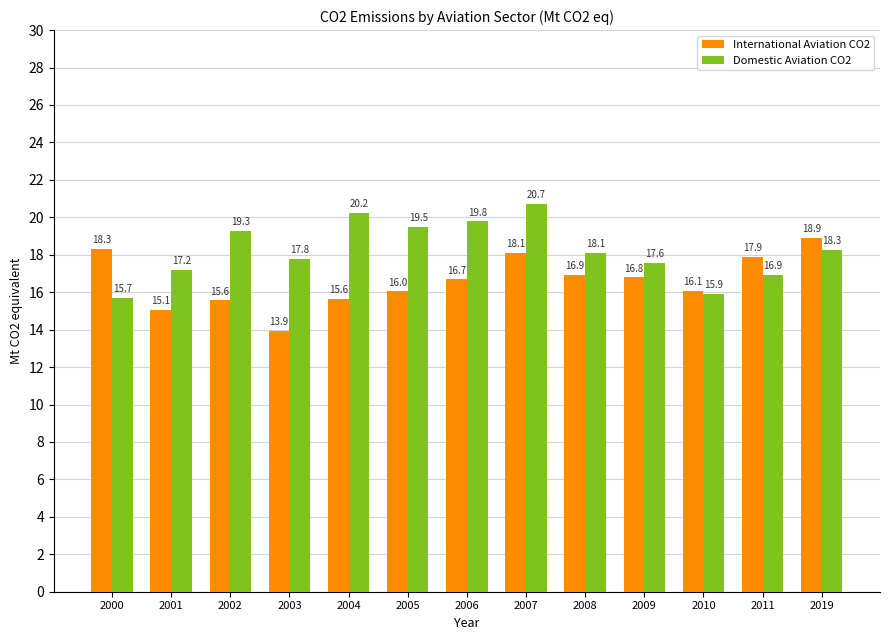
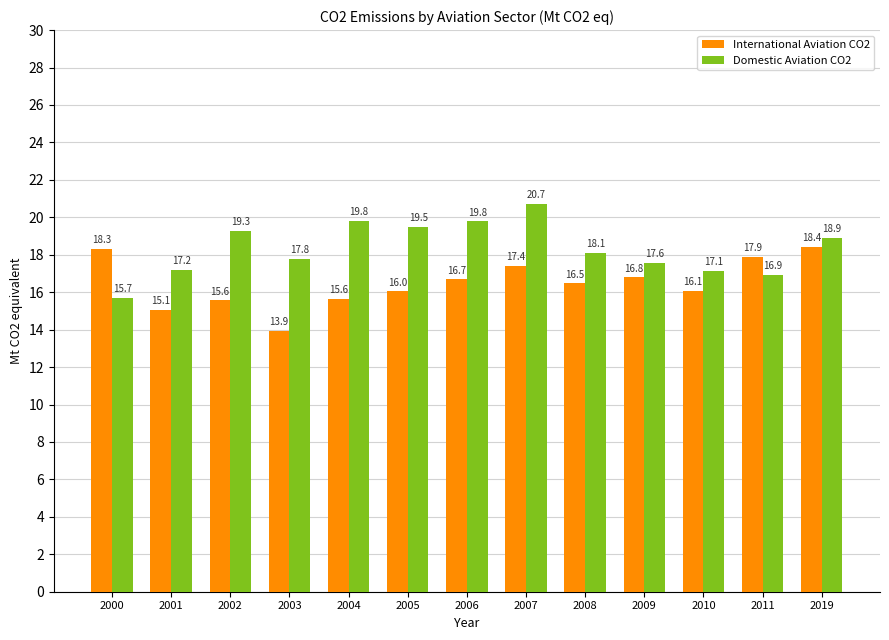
  {
    "International Aviation CO2": {
      "2000": 18.3,
      "2001": 15.1,
      "2002": 15.6,
      "2003": 13.9,
      "2004": 15.6,
      "2005": 16.0,
      "2006": 16.7,
-     "2007": 18.1,
-     "2008": 16.9,
+     "2007": 17.4,
+     "2008": 16.5,
      "2009": 16.8,
      "2010": 16.1,
      "2011": 17.9,
-     "2019": 18.9
+     "2019": 18.4
    },
    "Domestic Aviation CO2": {
      "2000": 15.7,
      "2001": 17.2,
      "2002": 19.3,
      "2003": 17.8,
-     "2004": 20.2,
+     "2004": 19.8,
      "2005": 19.5,
      "2006": 19.8,
      "2007": 20.7,
      "2008": 18.1,
      "2009": 17.6,
-     "2010": 15.9,
+     "2010": 17.1,
      "2011": 16.9,
-     "2019": 18.3
+     "2019": 18.9
    }
  }
